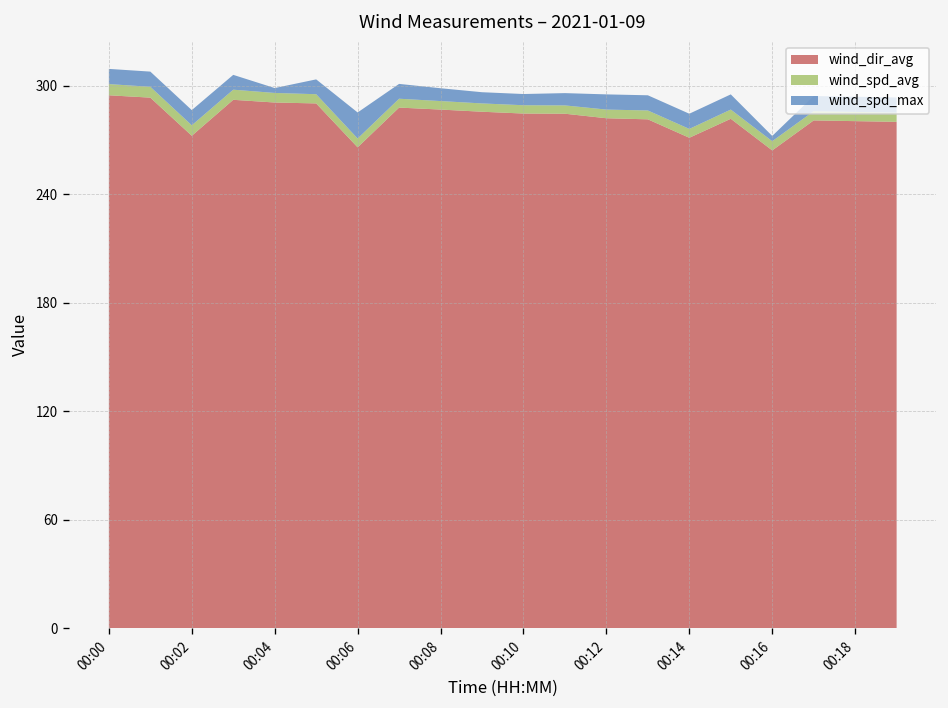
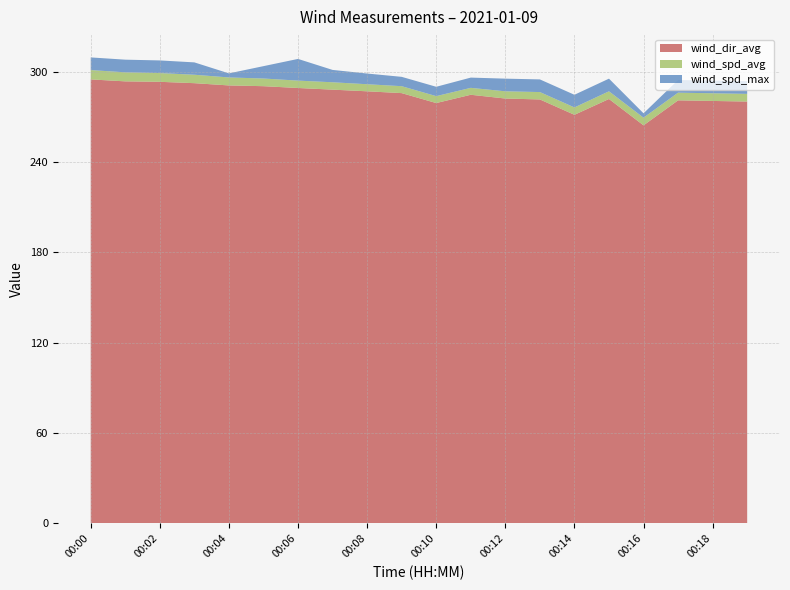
  {
    "wind_dir_avg": {
      "00:00": 295,
-     "00:02": 272,
+     "00:02": 293,
      "00:04": 291,
-     "00:06": 266,
+     "00:06": 289,
      "00:08": 287,
-     "00:10": 285,
+     "00:10": 279,
      "00:12": 282,
      "00:14": 271,
      "00:16": 264,
      "00:18": 281
    },
    "wind_spd_avg": {
      "00:00": 6,
      "00:02": 6,
      "00:04": 5,
      "00:06": 5,
      "00:08": 5,
      "00:10": 5,
      "00:12": 5,
      "00:14": 5,
      "00:16": 5,
      "00:18": 5
    },
    "wind_spd_max": {
      "00:00": 8,
      "00:02": 8,
      "00:04": 3,
      "00:06": 14,
      "00:08": 7,
      "00:10": 6,
      "00:12": 8,
      "00:14": 8,
      "00:16": 3
    }
  }
